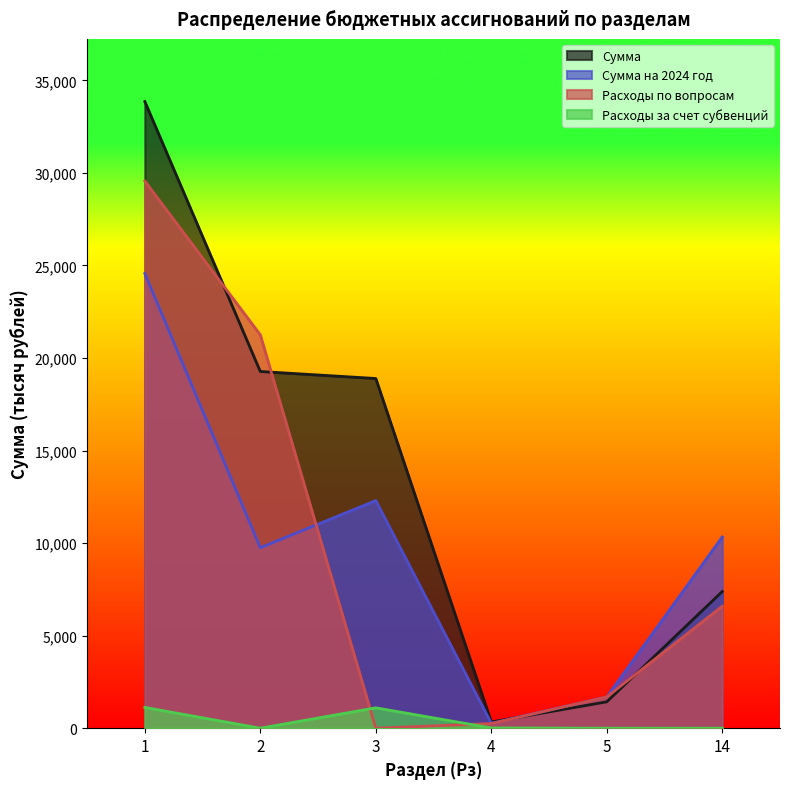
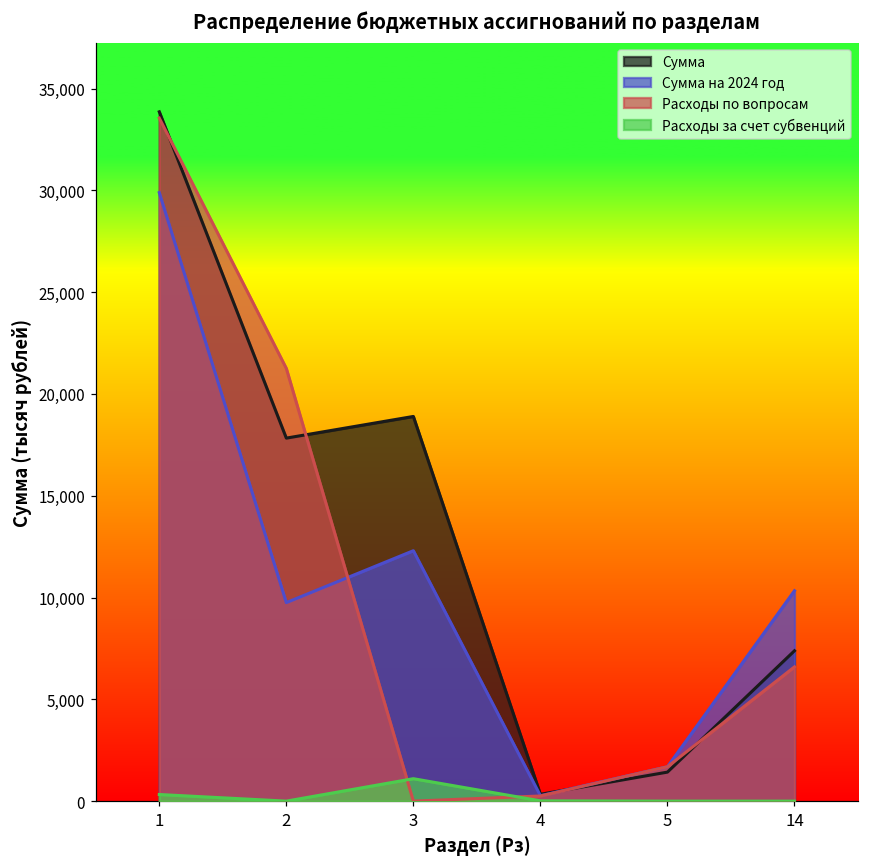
  {
    "Сумма": {
      "1": "33,900",
-     "2": "19,300",
+     "2": "17,800",
      "3": "18,900",
      "5": "1,400",
      "14": "7,400"
    },
    "Сумма на 2024 год": {
-     "1": "24,600",
+     "1": "29,900",
      "2": "9,800",
      "3": "12,300",
      "14": "10,300"
    },
    "Расходы по вопросам": {
-     "1": "29,600",
+     "1": "33,500",
      "2": "21,300",
      "3": "0",
      "14": "6,600"
    },
    "Расходы за счет субвенций": {
-     "1": "1,100",
+     "1": "300",
      "2": "0",
      "3": "1,100",
      "4": "0",
      "5": "0",
      "14": "0"
    }
  }
